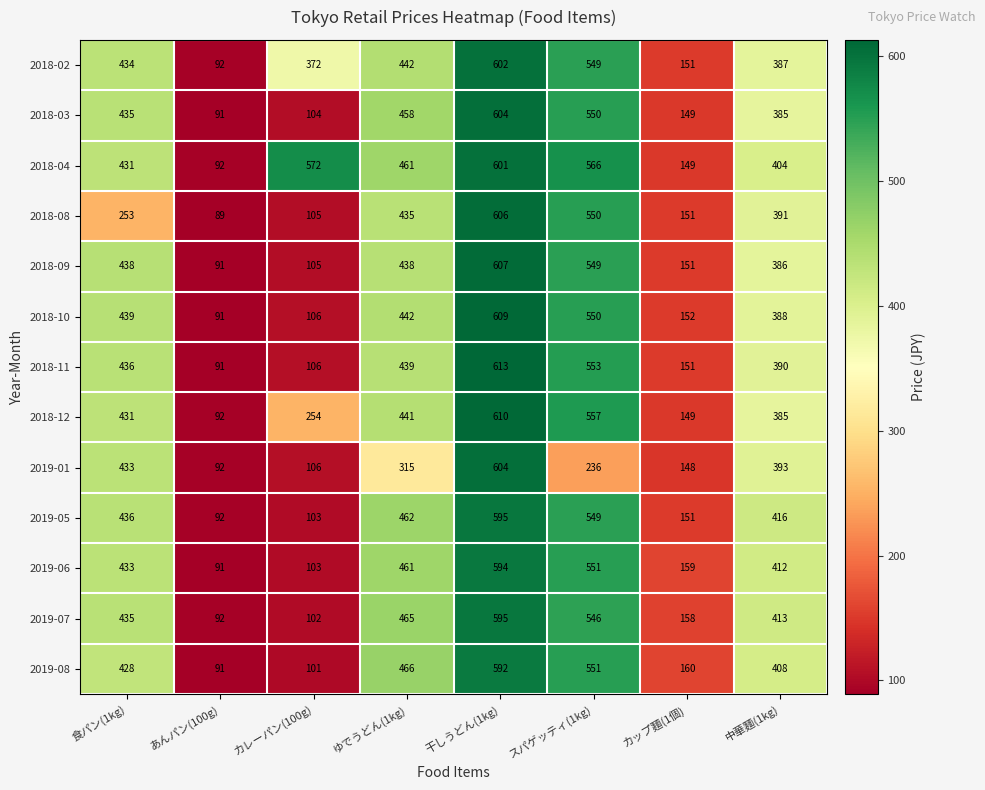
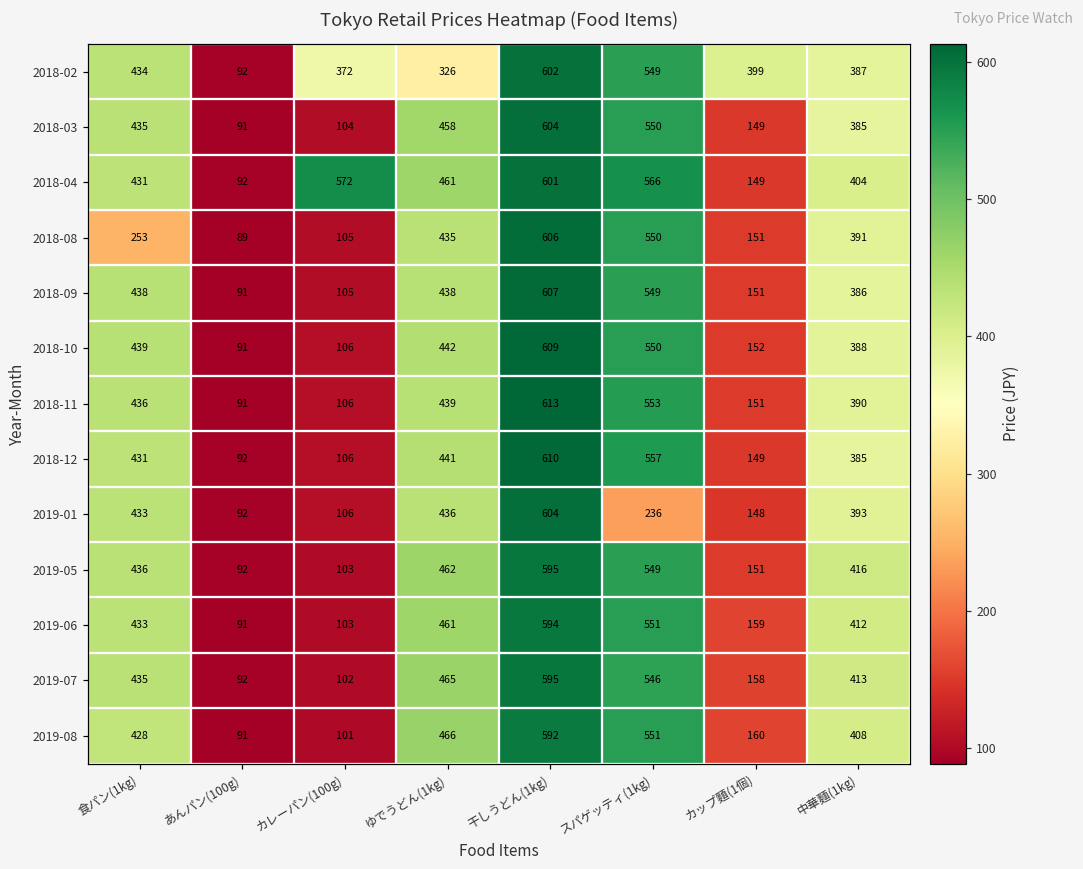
  {
    "2018-02": {
      "食パン(1kg)": 434,
      "あんパン(100g)": 92,
      "カレーパン(100g)": 372,
-     "ゆでうどん(1kg)": 442,
+     "ゆでうどん(1kg)": 326,
      "干しうどん(1kg)": 602,
      "スパゲッティ(1kg)": 549,
-     "カップ麵(1個)": 151,
+     "カップ麵(1個)": 399,
      "中華麵(1kg)": 387
    },
    "2018-03": {
      "食パン(1kg)": 435,
      "あんパン(100g)": 91,
      "カレーパン(100g)": 104,
      "ゆでうどん(1kg)": 458,
      "干しうどん(1kg)": 604,
      "スパゲッティ(1kg)": 550,
      "カップ麵(1個)": 149,
      "中華麵(1kg)": 385
    },
    "2018-04": {
      "食パン(1kg)": 431,
      "あんパン(100g)": 92,
      "カレーパン(100g)": 572,
      "ゆでうどん(1kg)": 461,
      "干しうどん(1kg)": 601,
      "スパゲッティ(1kg)": 566,
      "カップ麵(1個)": 149,
      "中華麵(1kg)": 404
    },
    "2018-08": {
      "食パン(1kg)": 253,
      "あんパン(100g)": 89,
      "カレーパン(100g)": 105,
      "ゆでうどん(1kg)": 435,
      "干しうどん(1kg)": 606,
      "スパゲッティ(1kg)": 550,
      "カップ麵(1個)": 151,
      "中華麵(1kg)": 391
    },
    "2018-09": {
      "食パン(1kg)": 438,
      "あんパン(100g)": 91,
      "カレーパン(100g)": 105,
      "ゆでうどん(1kg)": 438,
      "干しうどん(1kg)": 607,
      "スパゲッティ(1kg)": 549,
      "カップ麵(1個)": 151,
      "中華麵(1kg)": 386
    },
    "2018-10": {
      "食パン(1kg)": 439,
      "あんパン(100g)": 91,
      "カレーパン(100g)": 106,
      "ゆでうどん(1kg)": 442,
      "干しうどん(1kg)": 609,
      "スパゲッティ(1kg)": 550,
      "カップ麵(1個)": 152,
      "中華麵(1kg)": 388
    },
    "2018-11": {
      "食パン(1kg)": 436,
      "あんパン(100g)": 91,
      "カレーパン(100g)": 106,
      "ゆでうどん(1kg)": 439,
      "干しうどん(1kg)": 613,
      "スパゲッティ(1kg)": 553,
      "カップ麵(1個)": 151,
      "中華麵(1kg)": 390
    },
    "2018-12": {
      "食パン(1kg)": 431,
      "あんパン(100g)": 92,
-     "カレーパン(100g)": 254,
+     "カレーパン(100g)": 106,
      "ゆでうどん(1kg)": 441,
      "干しうどん(1kg)": 610,
      "スパゲッティ(1kg)": 557,
      "カップ麵(1個)": 149,
      "中華麵(1kg)": 385
    },
    "2019-01": {
      "食パン(1kg)": 433,
      "あんパン(100g)": 92,
      "カレーパン(100g)": 106,
-     "ゆでうどん(1kg)": 315,
+     "ゆでうどん(1kg)": 436,
      "干しうどん(1kg)": 604,
      "スパゲッティ(1kg)": 236,
      "カップ麵(1個)": 148,
      "中華麵(1kg)": 393
    },
    "2019-05": {
      "食パン(1kg)": 436,
      "あんパン(100g)": 92,
      "カレーパン(100g)": 103,
      "ゆでうどん(1kg)": 462,
      "干しうどん(1kg)": 595,
      "スパゲッティ(1kg)": 549,
      "カップ麵(1個)": 151,
      "中華麵(1kg)": 416
    },
    "2019-06": {
      "食パン(1kg)": 433,
      "あんパン(100g)": 91,
      "カレーパン(100g)": 103,
      "ゆでうどん(1kg)": 461,
      "干しうどん(1kg)": 594,
      "スパゲッティ(1kg)": 551,
      "カップ麵(1個)": 159,
      "中華麵(1kg)": 412
    },
    "2019-07": {
      "食パン(1kg)": 435,
      "あんパン(100g)": 92,
      "カレーパン(100g)": 102,
      "ゆでうどん(1kg)": 465,
      "干しうどん(1kg)": 595,
      "スパゲッティ(1kg)": 546,
      "カップ麵(1個)": 158,
      "中華麵(1kg)": 413
    },
    "2019-08": {
      "食パン(1kg)": 428,
      "あんパン(100g)": 91,
      "カレーパン(100g)": 101,
      "ゆでうどん(1kg)": 466,
      "干しうどん(1kg)": 592,
      "スパゲッティ(1kg)": 551,
      "カップ麵(1個)": 160,
      "中華麵(1kg)": 408
    }
  }
